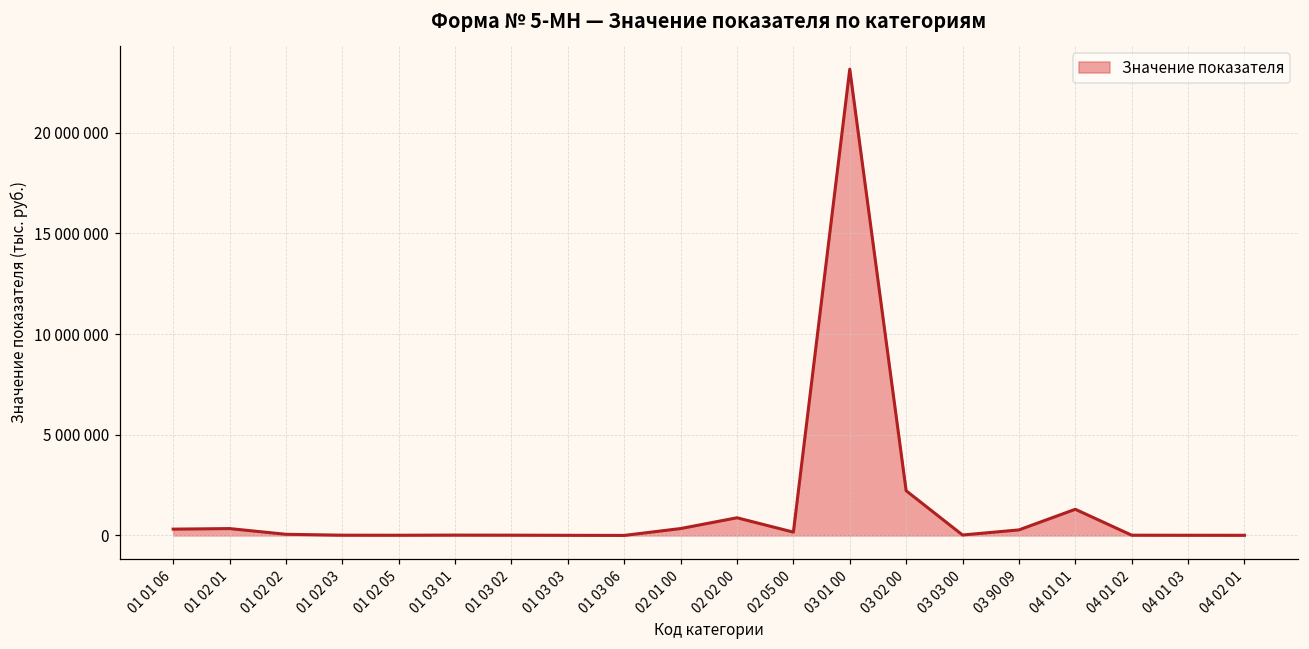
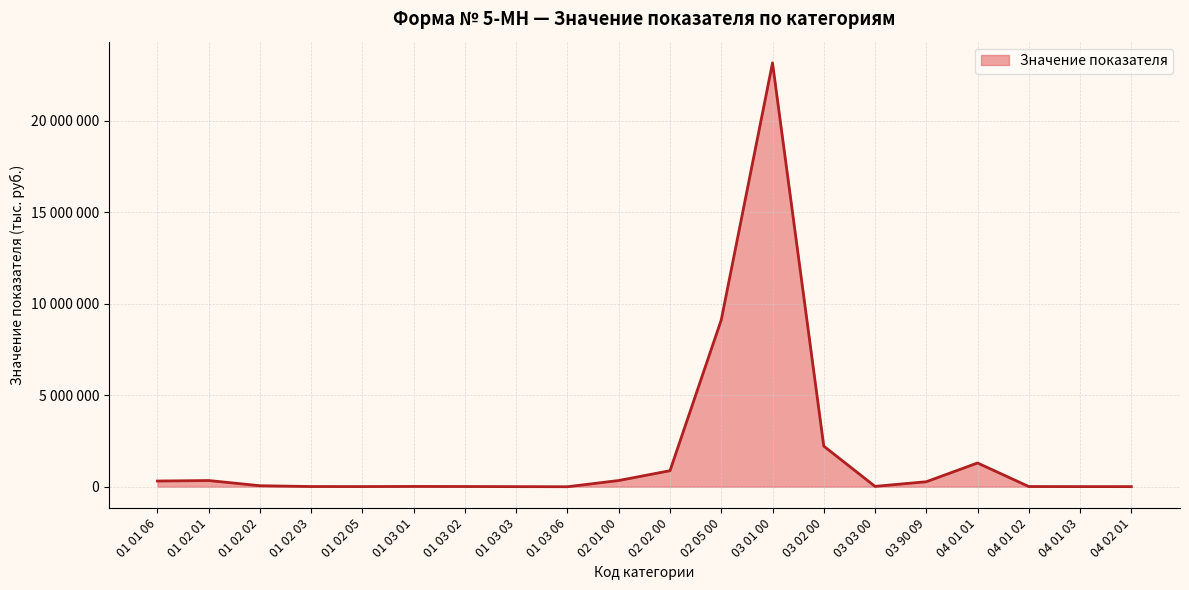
  {
    "01 01 06": 300000,
    "01 02 01": 300000,
    "01 02 02": 100000,
    "01 02 03": 0,
    "01 02 05": 0,
    "01 03 01": 0,
    "01 03 02": 0,
    "01 03 03": 0,
    "01 03 06": 0,
    "02 01 00": 300000,
    "02 02 00": 900000,
-   "02 05 00": 200000,
+   "02 05 00": 9100000,
    "03 01 00": 23200000,
    "03 02 00": 2200000,
    "03 03 00": 0,
    "03 90 09": 300000,
    "04 01 01": 1300000,
    "04 01 02": 0,
    "04 01 03": 0,
    "04 02 01": 0
  }
